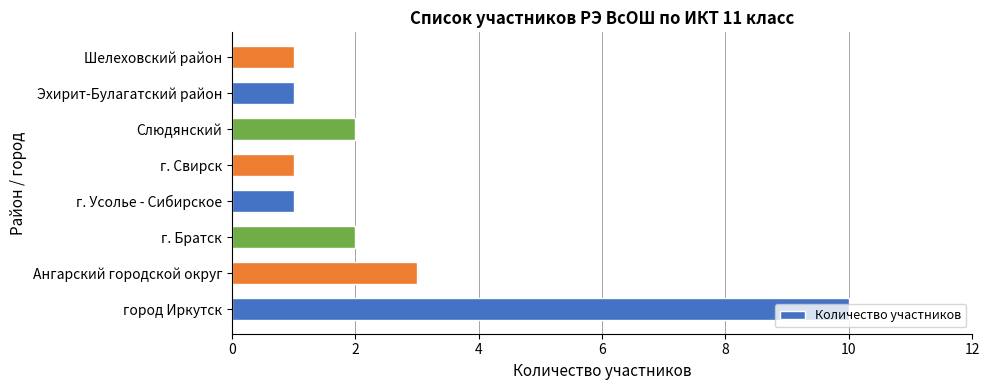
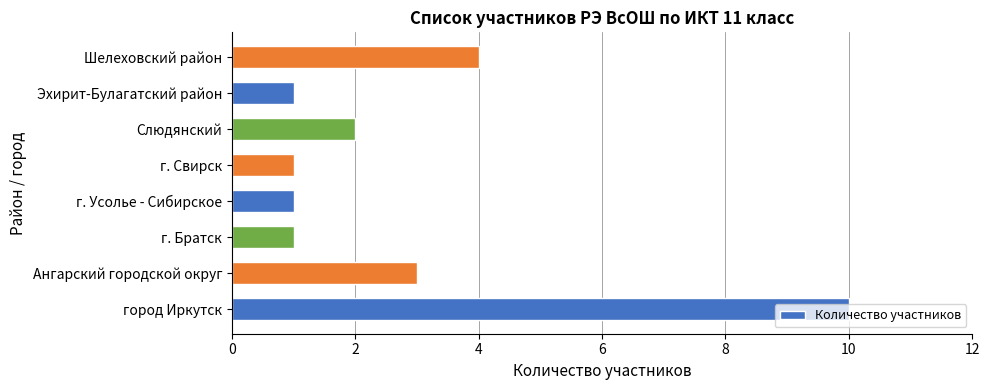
  {
-   "Шелеховский район": 1,
+   "Шелеховский район": 4,
    "Эхирит-Булагатский район": 1,
    "Слюдянский": 2,
    "г. Свирск": 1,
    "г. Усолье - Сибирское": 1,
-   "г. Братск": 2,
+   "г. Братск": 1,
    "Ангарский городской округ": 3
  }
